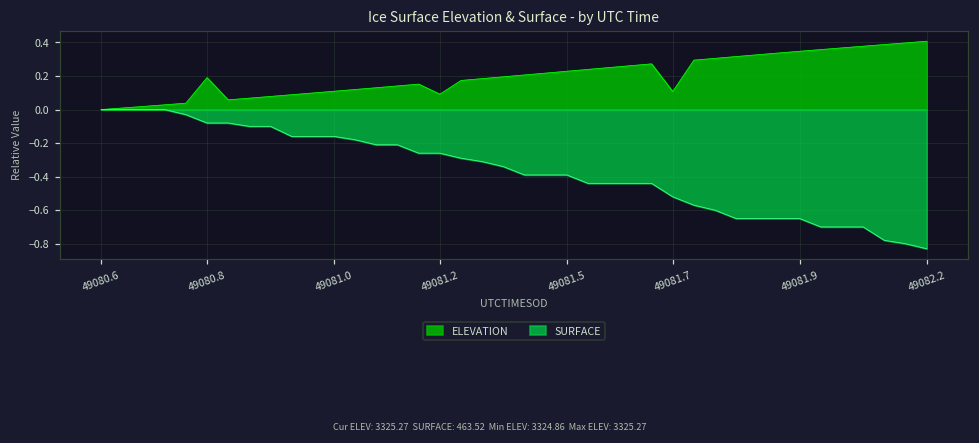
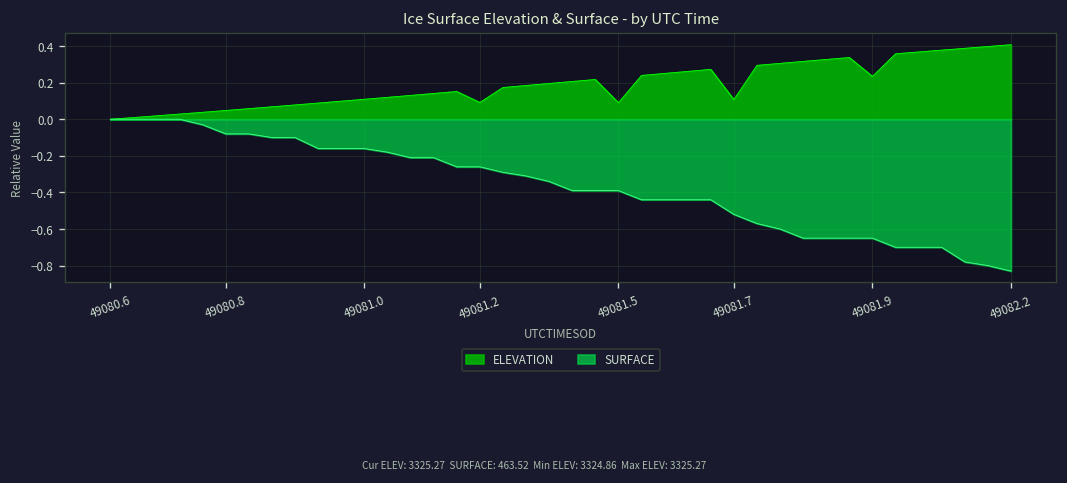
  {
    "ELEVATION": {
-     "49080.8": 0.19,
+     "49080.8": 0.05,
      "49081.0": 0.11,
      "49081.2": 0.09,
-     "49081.5": 0.23,
+     "49081.5": 0.09,
      "49081.7": 0.11,
-     "49081.9": 0.35,
+     "49081.9": 0.23,
      "49082.2": 0.41
    }
  }
